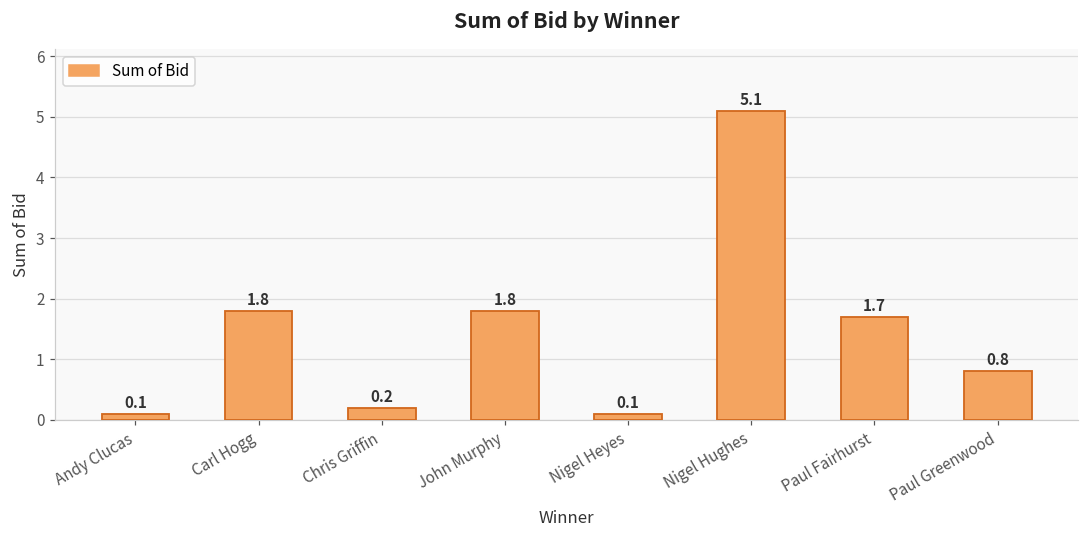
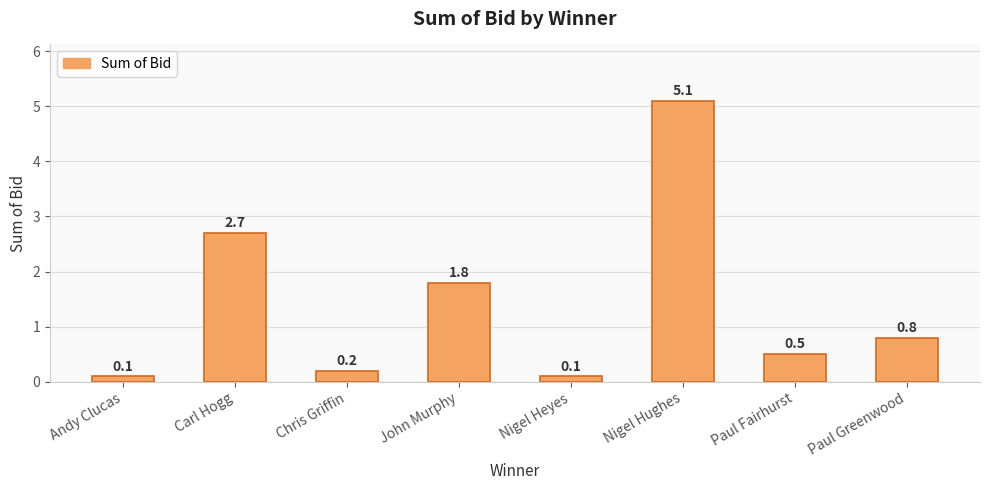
  {
    "Andy Clucas": 0.1,
-   "Carl Hogg": 1.8,
+   "Carl Hogg": 2.7,
    "Chris Griffin": 0.2,
    "John Murphy": 1.8,
    "Nigel Heyes": 0.1,
    "Nigel Hughes": 5.1,
-   "Paul Fairhurst": 1.7,
+   "Paul Fairhurst": 0.5,
    "Paul Greenwood": 0.8
  }
